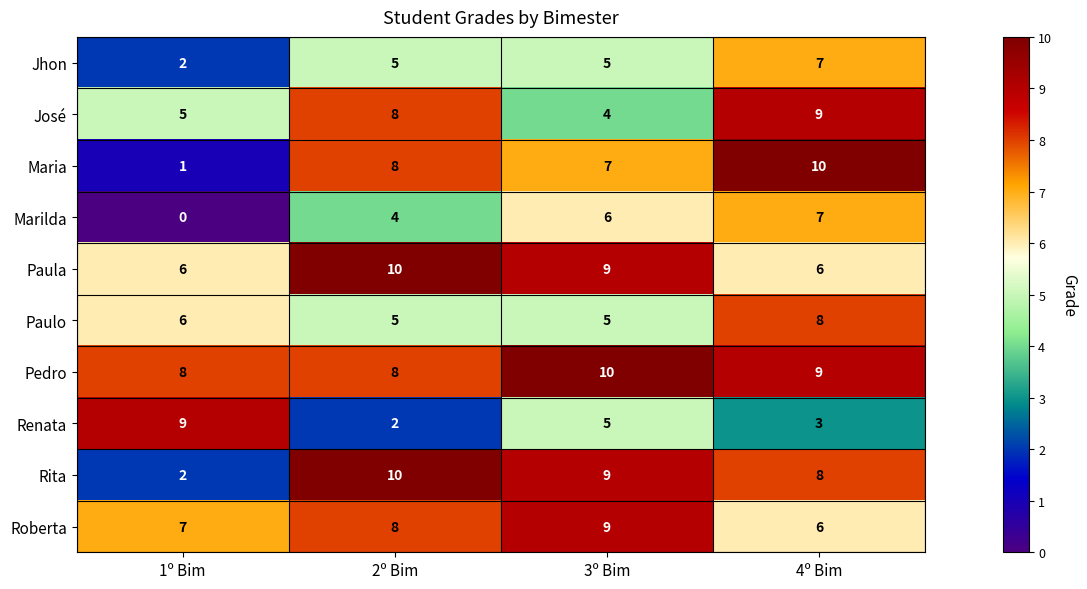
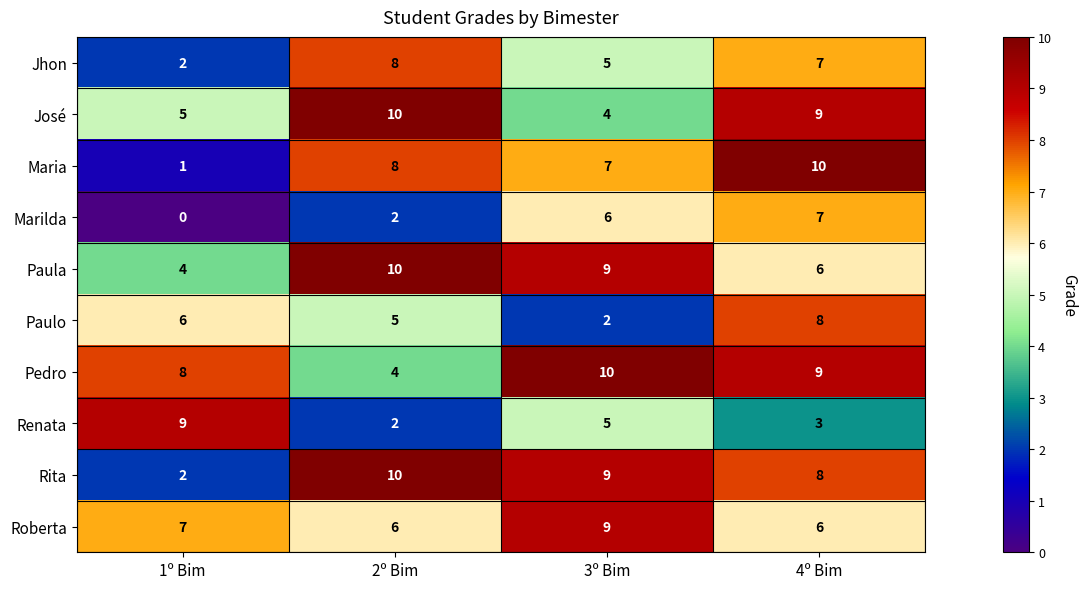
  {
    "Jhon": {
      "1º Bim": 2,
-     "2º Bim": 5,
+     "2º Bim": 8,
      "3º Bim": 5,
      "4º Bim": 7
    },
    "José": {
      "1º Bim": 5,
-     "2º Bim": 8,
+     "2º Bim": 10,
      "3º Bim": 4,
      "4º Bim": 9
    },
    "Maria": {
      "1º Bim": 1,
      "2º Bim": 8,
      "3º Bim": 7,
      "4º Bim": 10
    },
    "Marilda": {
      "1º Bim": 0,
-     "2º Bim": 4,
+     "2º Bim": 2,
      "3º Bim": 6,
      "4º Bim": 7
    },
    "Paula": {
-     "1º Bim": 6,
+     "1º Bim": 4,
      "2º Bim": 10,
      "3º Bim": 9,
      "4º Bim": 6
    },
    "Paulo": {
      "1º Bim": 6,
      "2º Bim": 5,
-     "3º Bim": 5,
+     "3º Bim": 2,
      "4º Bim": 8
    },
    "Pedro": {
      "1º Bim": 8,
-     "2º Bim": 8,
+     "2º Bim": 4,
      "3º Bim": 10,
      "4º Bim": 9
    },
    "Renata": {
      "1º Bim": 9,
      "2º Bim": 2,
      "3º Bim": 5,
      "4º Bim": 3
    },
    "Rita": {
      "1º Bim": 2,
      "2º Bim": 10,
      "3º Bim": 9,
      "4º Bim": 8
    },
    "Roberta": {
      "1º Bim": 7,
-     "2º Bim": 8,
+     "2º Bim": 6,
      "3º Bim": 9,
      "4º Bim": 6
    }
  }
